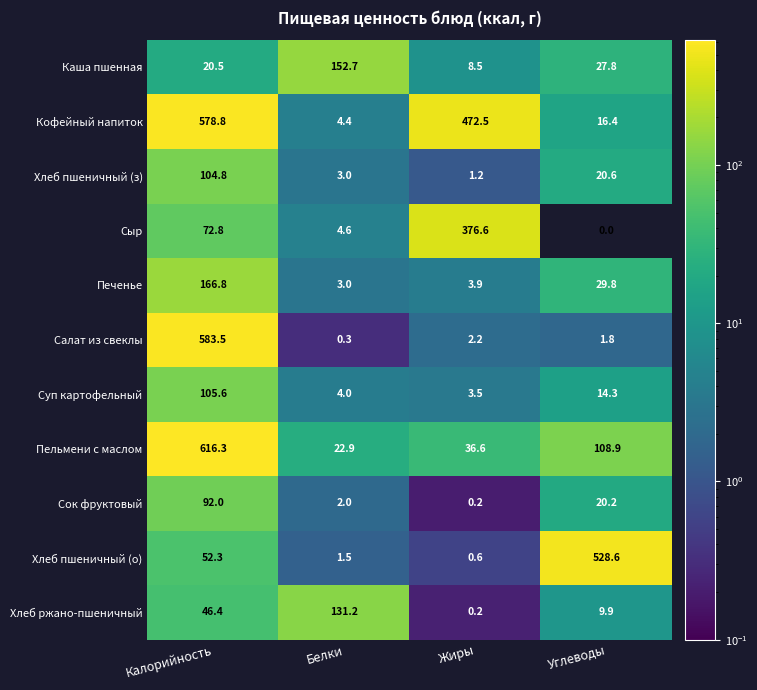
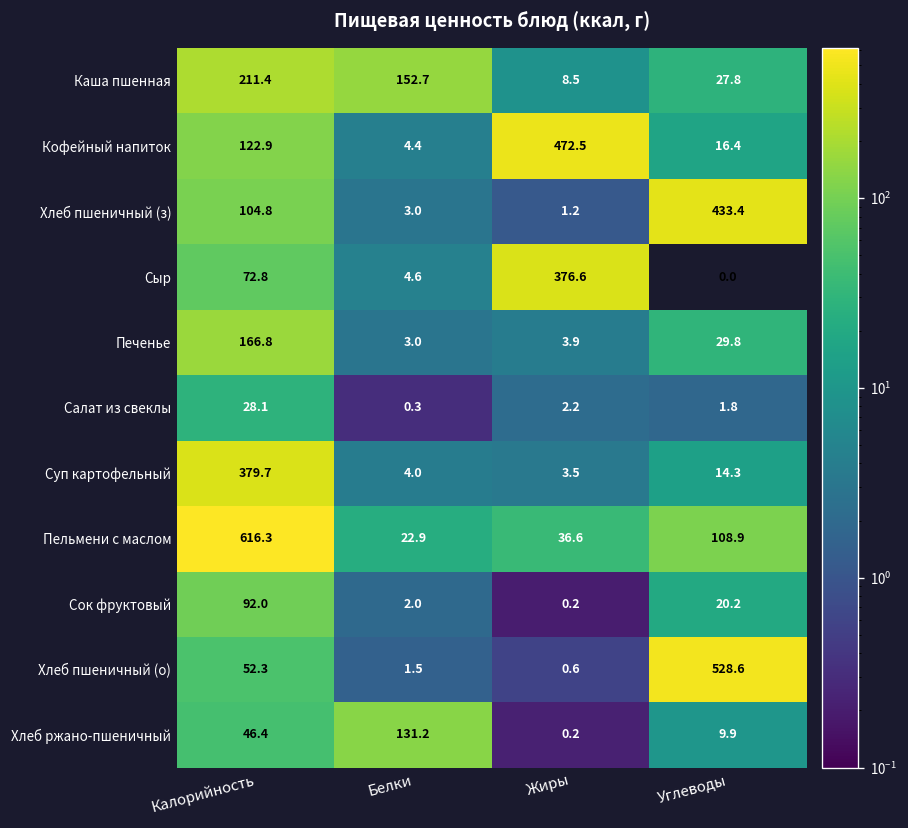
  {
    "Каша пшенная": {
-     "Калорийность": 20.5,
+     "Калорийность": 211.4,
      "Белки": 152.7,
      "Жиры": 8.5,
      "Углеводы": 27.8
    },
    "Кофейный напиток": {
-     "Калорийность": 578.8,
+     "Калорийность": 122.9,
      "Белки": 4.4,
      "Жиры": 472.5,
      "Углеводы": 16.4
    },
    "Хлеб пшеничный (з)": {
      "Калорийность": 104.8,
      "Белки": 3.0,
      "Жиры": 1.2,
-     "Углеводы": 20.6
+     "Углеводы": 433.4
    },
    "Сыр": {
      "Калорийность": 72.8,
      "Белки": 4.6,
      "Жиры": 376.6
    },
    "Печенье": {
      "Калорийность": 166.8,
      "Белки": 3.0,
      "Жиры": 3.9,
      "Углеводы": 29.8
    },
    "Салат из свеклы": {
-     "Калорийность": 583.5,
+     "Калорийность": 28.1,
      "Белки": 0.3,
      "Жиры": 2.2,
      "Углеводы": 1.8
    },
    "Суп картофельный": {
-     "Калорийность": 105.6,
+     "Калорийность": 379.7,
      "Белки": 4.0,
      "Жиры": 3.5,
      "Углеводы": 14.3
    },
    "Пельмени с маслом": {
      "Калорийность": 616.3,
      "Белки": 22.9,
      "Жиры": 36.6,
      "Углеводы": 108.9
    },
    "Сок фруктовый": {
      "Калорийность": 92.0,
      "Белки": 2.0,
      "Жиры": 0.2,
      "Углеводы": 20.2
    },
    "Хлеб пшеничный (о)": {
      "Калорийность": 52.3,
      "Белки": 1.5,
      "Жиры": 0.6,
      "Углеводы": 528.6
    },
    "Хлеб ржано-пшеничный": {
      "Калорийность": 46.4,
      "Белки": 131.2,
      "Жиры": 0.2,
      "Углеводы": 9.9
    }
  }
